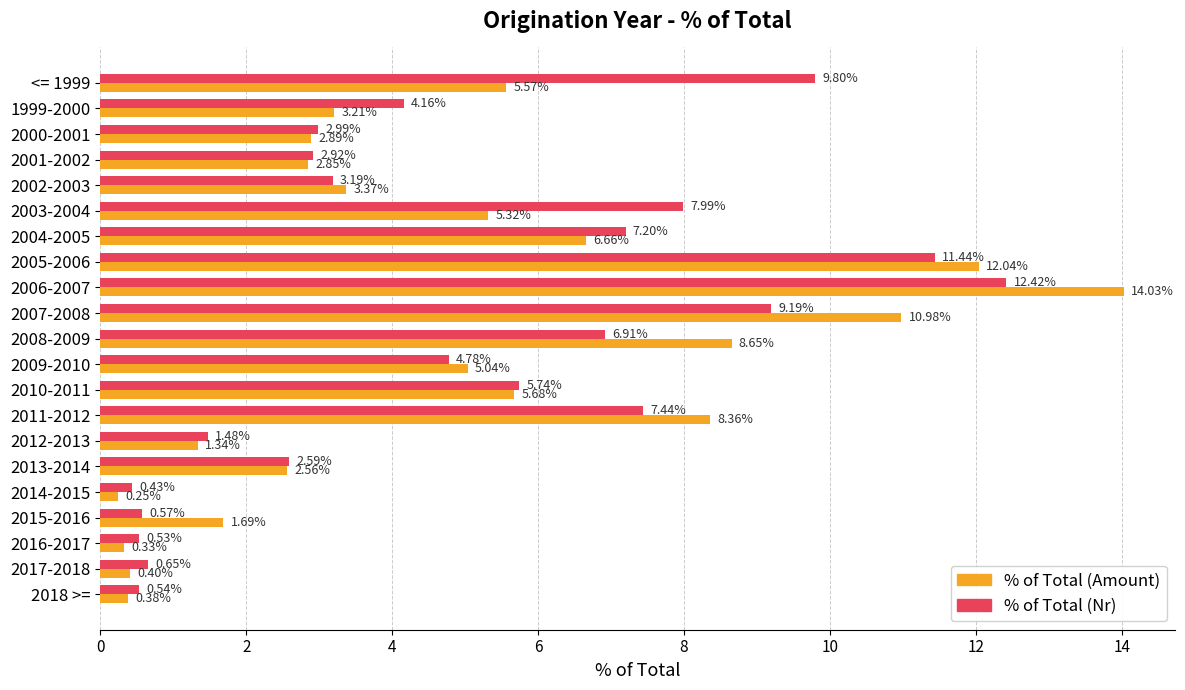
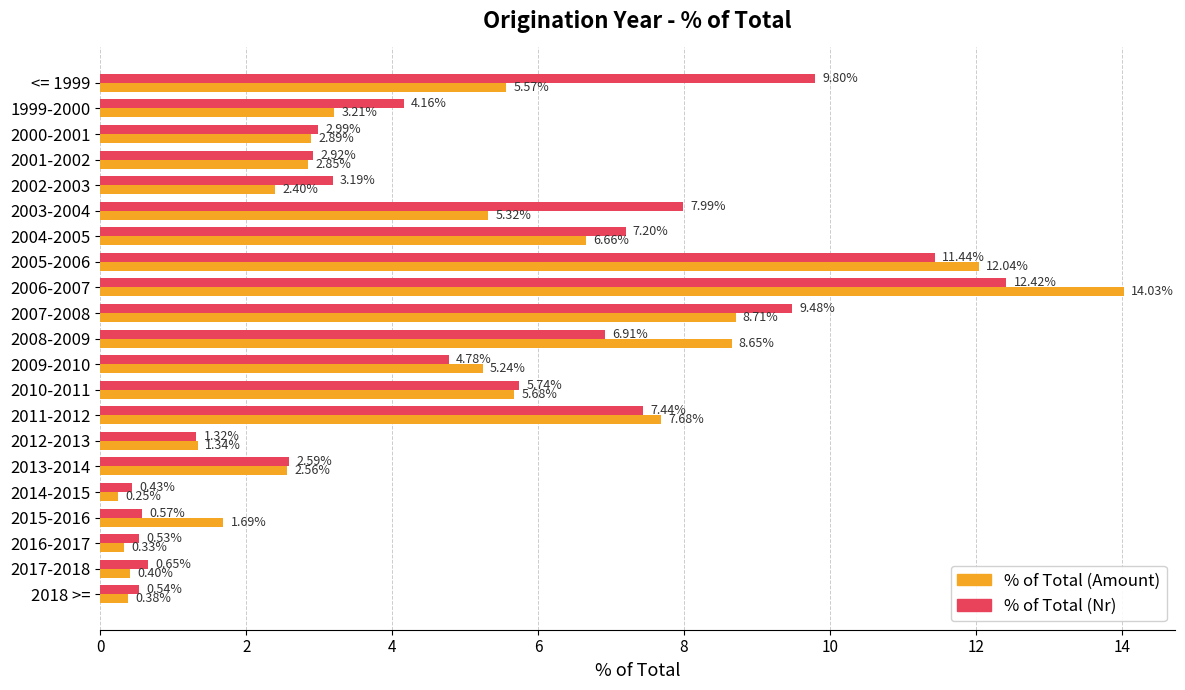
  {
    "% of Total (Amount)": {
      "<= 1999": "5.57%",
      "1999-2000": "3.21%",
-     "2002-2003": "3.37%",
+     "2002-2003": "2.40%",
      "2003-2004": "5.32%",
      "2004-2005": "6.66%",
      "2005-2006": "12.04%",
      "2006-2007": "14.03%",
-     "2007-2008": "10.98%",
+     "2007-2008": "8.71%",
      "2008-2009": "8.65%",
-     "2009-2010": "5.04%",
-     "2011-2012": "8.36%",
+     "2009-2010": "5.24%",
+     "2011-2012": "7.68%",
      "2015-2016": "1.69%"
    },
    "% of Total (Nr)": {
      "<= 1999": "9.80%",
      "1999-2000": "4.16%",
      "2002-2003": "3.19%",
      "2003-2004": "7.99%",
      "2004-2005": "7.20%",
      "2005-2006": "11.44%",
      "2006-2007": "12.42%",
-     "2007-2008": "9.19%",
+     "2007-2008": "9.48%",
      "2008-2009": "6.91%",
      "2009-2010": "4.78%",
-     "2012-2013": "1.48%",
+     "2012-2013": "1.32%",
      "2015-2016": "0.57%"
    }
  }
